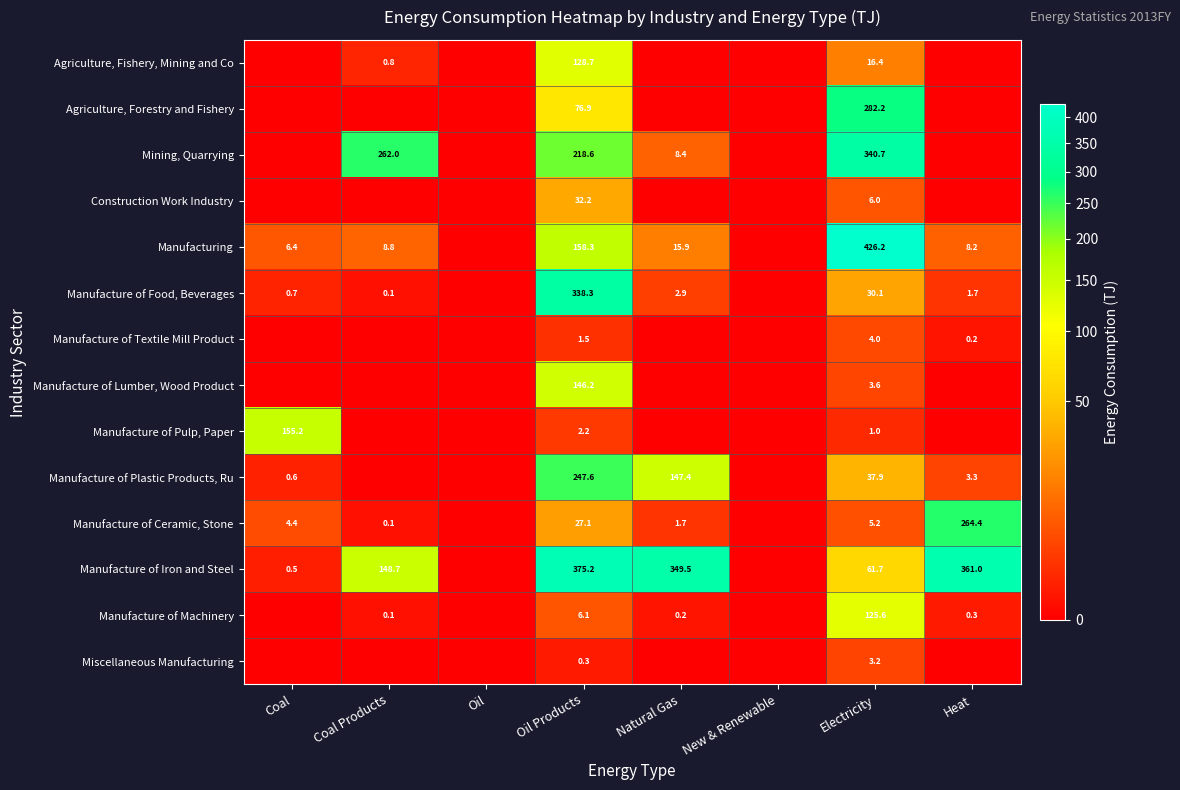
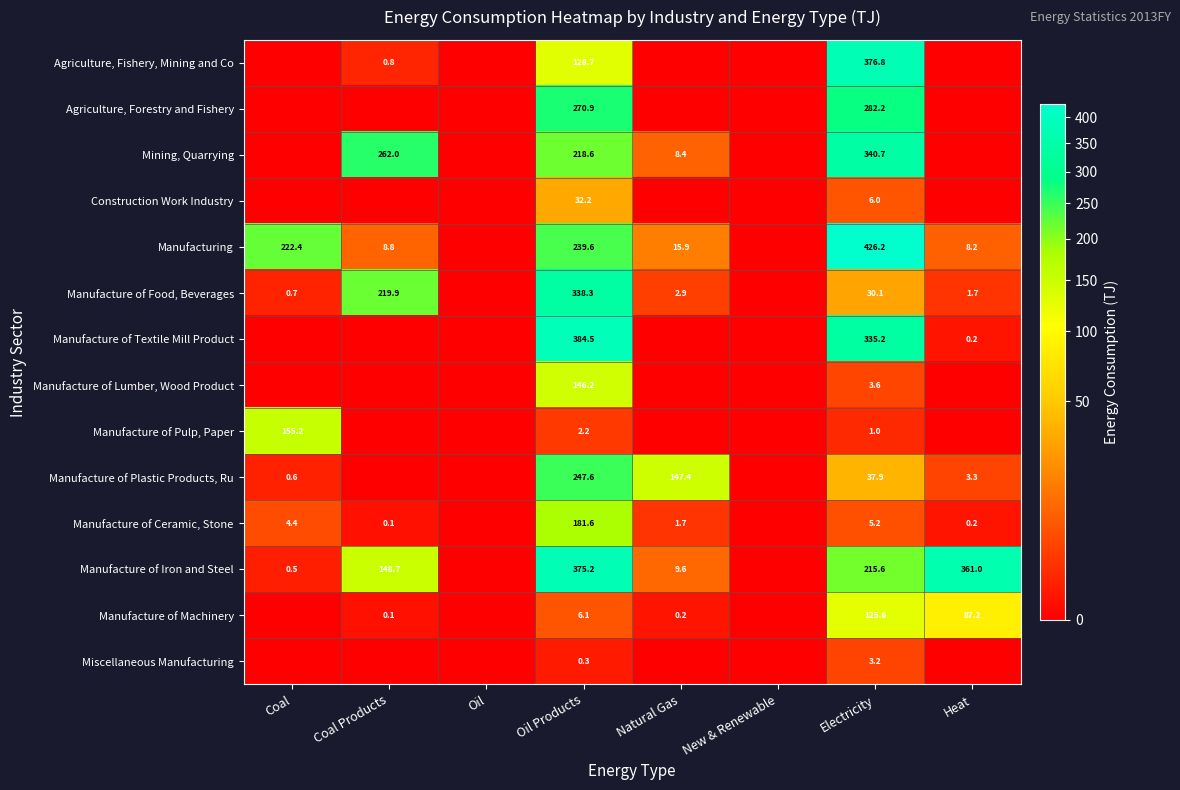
  {
    "Agriculture, Fishery, Mining and Co": {
      "Coal Products": 0.8,
      "Oil Products": 128.7,
-     "Electricity": 16.4
+     "Electricity": 376.8
    },
    "Agriculture, Forestry and Fishery": {
-     "Oil Products": 76.9,
+     "Oil Products": 270.9,
      "Electricity": 282.2
    },
    "Mining, Quarrying": {
      "Coal Products": 262.0,
      "Oil Products": 218.6,
      "Natural Gas": 8.4,
      "Electricity": 340.7
    },
    "Construction Work Industry": {
      "Oil Products": 32.2,
      "Electricity": 6.0
    },
    "Manufacturing": {
-     "Coal": 6.4,
+     "Coal": 222.4,
      "Coal Products": 8.8,
-     "Oil Products": 158.3,
+     "Oil Products": 239.6,
      "Natural Gas": 15.9,
      "Electricity": 426.2,
      "Heat": 8.2
    },
    "Manufacture of Food, Beverages": {
      "Coal": 0.7,
-     "Coal Products": 0.1,
+     "Coal Products": 219.9,
      "Oil Products": 338.3,
      "Natural Gas": 2.9,
      "Electricity": 30.1,
      "Heat": 1.7
    },
    "Manufacture of Textile Mill Product": {
-     "Oil Products": 1.5,
-     "Electricity": 4.0,
+     "Oil Products": 384.5,
+     "Electricity": 335.2,
      "Heat": 0.2
    },
    "Manufacture of Lumber, Wood Product": {
      "Oil Products": 146.2,
      "Electricity": 3.6
    },
    "Manufacture of Pulp, Paper": {
      "Coal": 155.2,
      "Oil Products": 2.2,
      "Electricity": 1.0
    },
    "Manufacture of Plastic Products, Ru": {
      "Coal": 0.6,
      "Oil Products": 247.6,
      "Natural Gas": 147.4,
      "Electricity": 37.9,
      "Heat": 3.3
    },
    "Manufacture of Ceramic, Stone": {
      "Coal": 4.4,
      "Coal Products": 0.1,
-     "Oil Products": 27.1,
+     "Oil Products": 181.6,
      "Natural Gas": 1.7,
      "Electricity": 5.2,
-     "Heat": 264.4
+     "Heat": 0.2
    },
    "Manufacture of Iron and Steel": {
      "Coal": 0.5,
      "Coal Products": 148.7,
      "Oil Products": 375.2,
-     "Natural Gas": 349.5,
-     "Electricity": 61.7,
+     "Natural Gas": 9.6,
+     "Electricity": 215.6,
      "Heat": 361.0
    },
    "Manufacture of Machinery": {
      "Coal Products": 0.1,
      "Oil Products": 6.1,
      "Natural Gas": 0.2,
      "Electricity": 125.6,
-     "Heat": 0.3
+     "Heat": 87.2
    },
    "Miscellaneous Manufacturing": {
      "Oil Products": 0.3,
      "Electricity": 3.2
    }
  }
